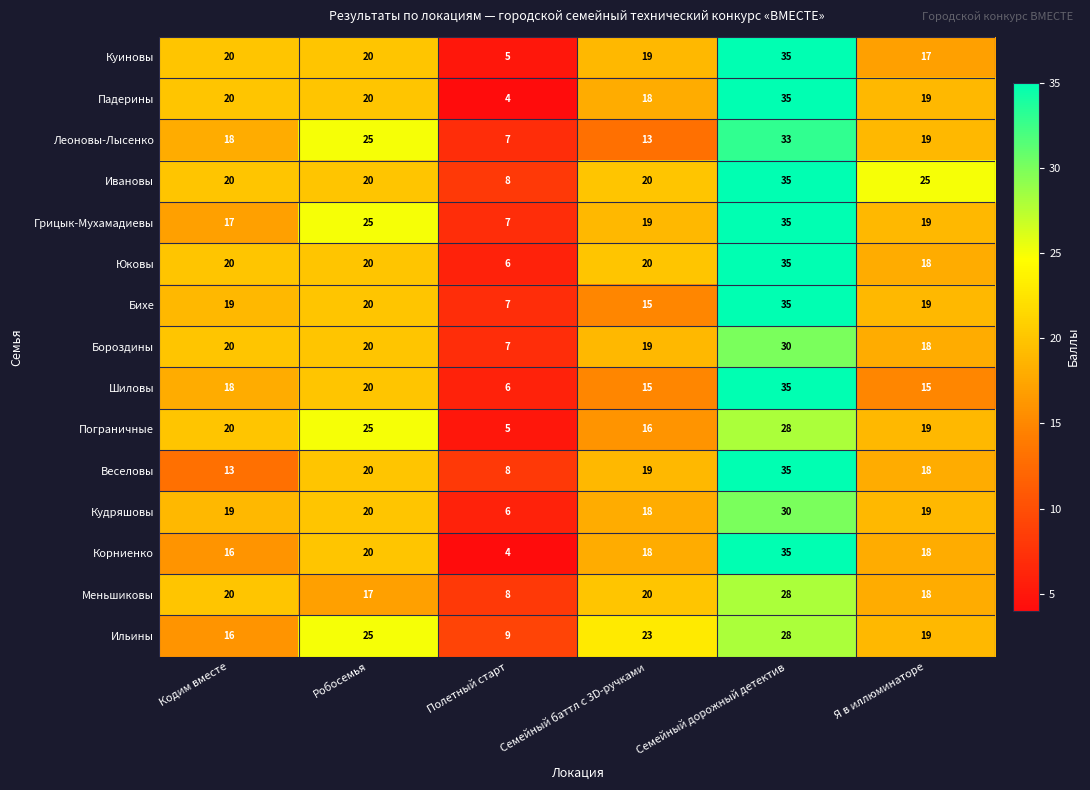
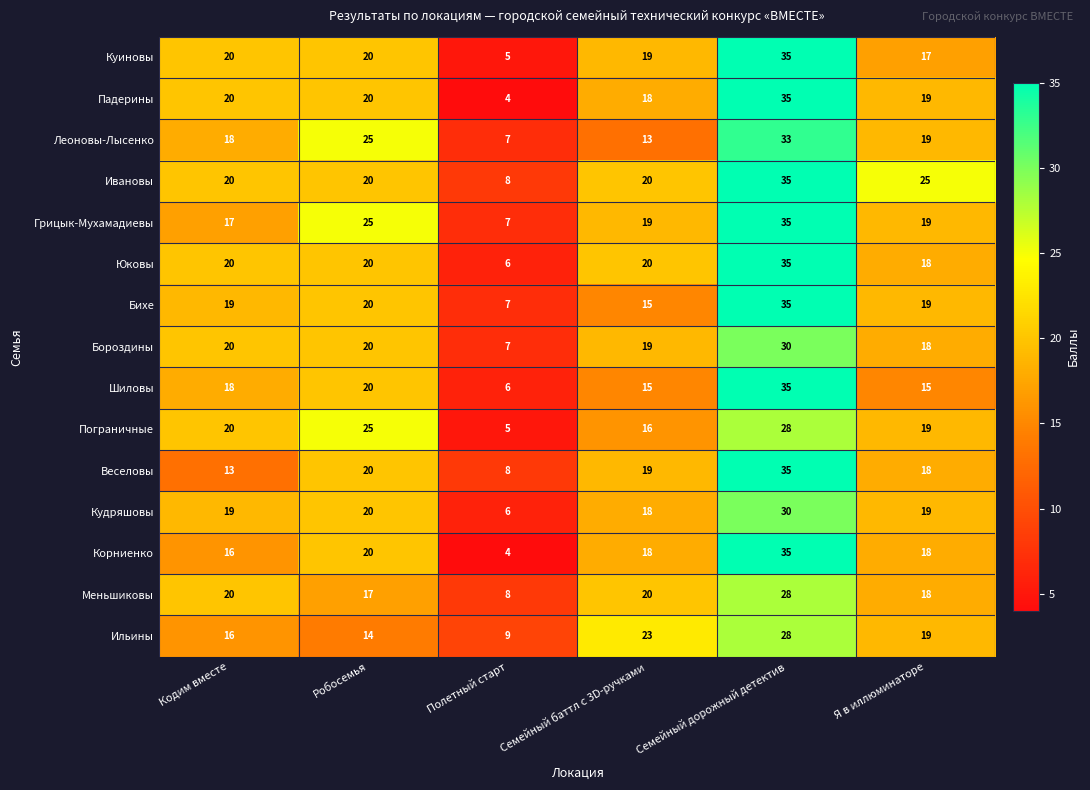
  {
    "Куиновы": {
      "Кодим вместе": 20,
      "Робосемья": 20,
      "Полетный старт": 5,
      "Семейный баттл с 3D-ручками": 19,
      "Семейный дорожный детектив": 35,
      "Я в иллюминаторе": 17
    },
    "Падерины": {
      "Кодим вместе": 20,
      "Робосемья": 20,
      "Полетный старт": 4,
      "Семейный баттл с 3D-ручками": 18,
      "Семейный дорожный детектив": 35,
      "Я в иллюминаторе": 19
    },
    "Леоновы-Лысенко": {
      "Кодим вместе": 18,
      "Робосемья": 25,
      "Полетный старт": 7,
      "Семейный баттл с 3D-ручками": 13,
      "Семейный дорожный детектив": 33,
      "Я в иллюминаторе": 19
    },
    "Ивановы": {
      "Кодим вместе": 20,
      "Робосемья": 20,
      "Полетный старт": 8,
      "Семейный баттл с 3D-ручками": 20,
      "Семейный дорожный детектив": 35,
      "Я в иллюминаторе": 25
    },
    "Грицык-Мухамадиевы": {
      "Кодим вместе": 17,
      "Робосемья": 25,
      "Полетный старт": 7,
      "Семейный баттл с 3D-ручками": 19,
      "Семейный дорожный детектив": 35,
      "Я в иллюминаторе": 19
    },
    "Юковы": {
      "Кодим вместе": 20,
      "Робосемья": 20,
      "Полетный старт": 6,
      "Семейный баттл с 3D-ручками": 20,
      "Семейный дорожный детектив": 35,
      "Я в иллюминаторе": 18
    },
    "Бихе": {
      "Кодим вместе": 19,
      "Робосемья": 20,
      "Полетный старт": 7,
      "Семейный баттл с 3D-ручками": 15,
      "Семейный дорожный детектив": 35,
      "Я в иллюминаторе": 19
    },
    "Бороздины": {
      "Кодим вместе": 20,
      "Робосемья": 20,
      "Полетный старт": 7,
      "Семейный баттл с 3D-ручками": 19,
      "Семейный дорожный детектив": 30,
      "Я в иллюминаторе": 18
    },
    "Шиловы": {
      "Кодим вместе": 18,
      "Робосемья": 20,
      "Полетный старт": 6,
      "Семейный баттл с 3D-ручками": 15,
      "Семейный дорожный детектив": 35,
      "Я в иллюминаторе": 15
    },
    "Пограничные": {
      "Кодим вместе": 20,
      "Робосемья": 25,
      "Полетный старт": 5,
      "Семейный баттл с 3D-ручками": 16,
      "Семейный дорожный детектив": 28,
      "Я в иллюминаторе": 19
    },
    "Веселовы": {
      "Кодим вместе": 13,
      "Робосемья": 20,
      "Полетный старт": 8,
      "Семейный баттл с 3D-ручками": 19,
      "Семейный дорожный детектив": 35,
      "Я в иллюминаторе": 18
    },
    "Кудряшовы": {
      "Кодим вместе": 19,
      "Робосемья": 20,
      "Полетный старт": 6,
      "Семейный баттл с 3D-ручками": 18,
      "Семейный дорожный детектив": 30,
      "Я в иллюминаторе": 19
    },
    "Корниенко": {
      "Кодим вместе": 16,
      "Робосемья": 20,
      "Полетный старт": 4,
      "Семейный баттл с 3D-ручками": 18,
      "Семейный дорожный детектив": 35,
      "Я в иллюминаторе": 18
    },
    "Меньшиковы": {
      "Кодим вместе": 20,
      "Робосемья": 17,
      "Полетный старт": 8,
      "Семейный баттл с 3D-ручками": 20,
      "Семейный дорожный детектив": 28,
      "Я в иллюминаторе": 18
    },
    "Ильины": {
      "Кодим вместе": 16,
-     "Робосемья": 25,
+     "Робосемья": 14,
      "Полетный старт": 9,
      "Семейный баттл с 3D-ручками": 23,
      "Семейный дорожный детектив": 28,
      "Я в иллюминаторе": 19
    }
  }
